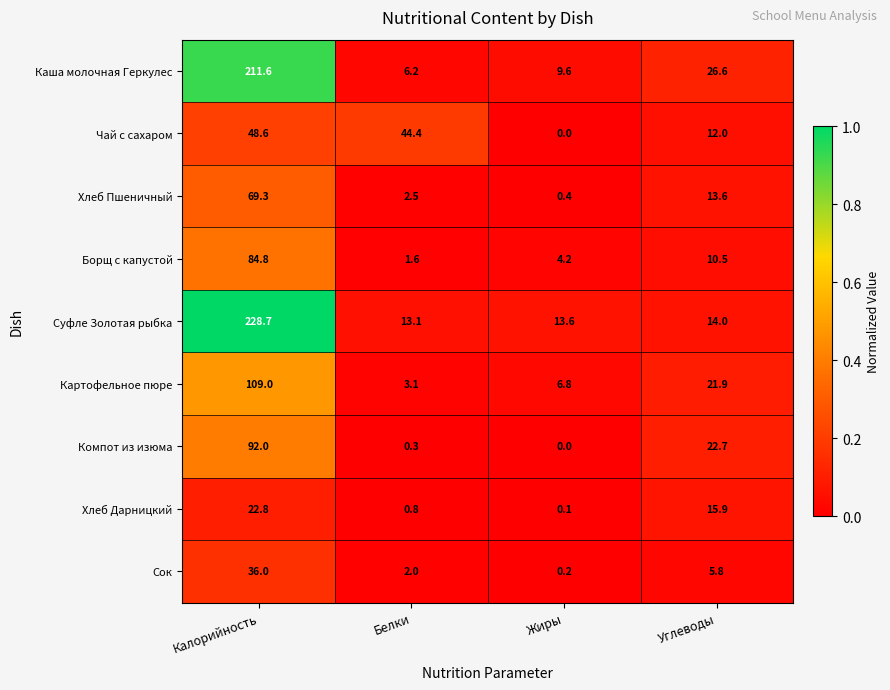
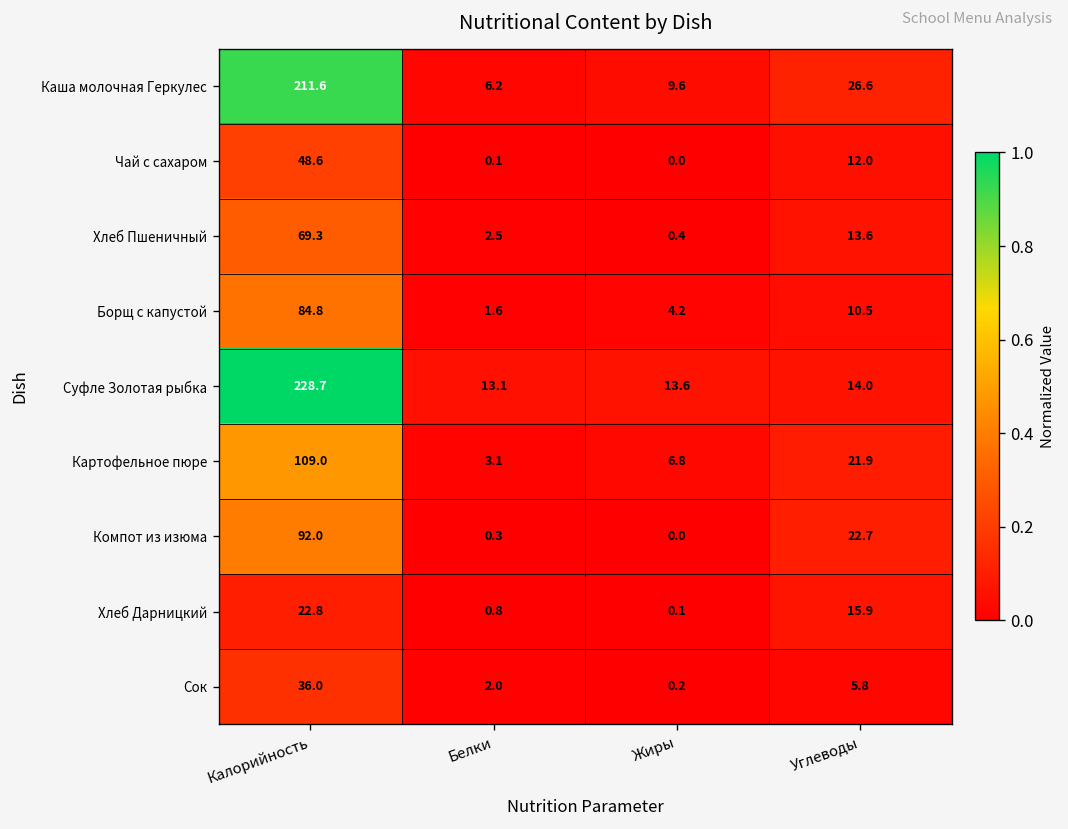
  {
    "Каша молочная Геркулес": {
      "Калорийность": 211.6,
      "Белки": 6.2,
      "Жиры": 9.6,
      "Углеводы": 26.6
    },
    "Чай с сахаром": {
      "Калорийность": 48.6,
-     "Белки": 44.4,
+     "Белки": 0.1,
      "Жиры": 0.0,
      "Углеводы": 12.0
    },
    "Хлеб Пшеничный": {
      "Калорийность": 69.3,
      "Белки": 2.5,
      "Жиры": 0.4,
      "Углеводы": 13.6
    },
    "Борщ с капустой": {
      "Калорийность": 84.8,
      "Белки": 1.6,
      "Жиры": 4.2,
      "Углеводы": 10.5
    },
    "Суфле Золотая рыбка": {
      "Калорийность": 228.7,
      "Белки": 13.1,
      "Жиры": 13.6,
      "Углеводы": 14.0
    },
    "Картофельное пюре": {
      "Калорийность": 109.0,
      "Белки": 3.1,
      "Жиры": 6.8,
      "Углеводы": 21.9
    },
    "Компот из изюма": {
      "Калорийность": 92.0,
      "Белки": 0.3,
      "Жиры": 0.0,
      "Углеводы": 22.7
    },
    "Хлеб Дарницкий": {
      "Калорийность": 22.8,
      "Белки": 0.8,
      "Жиры": 0.1,
      "Углеводы": 15.9
    },
    "Сок": {
      "Калорийность": 36.0,
      "Белки": 2.0,
      "Жиры": 0.2,
      "Углеводы": 5.8
    }
  }
